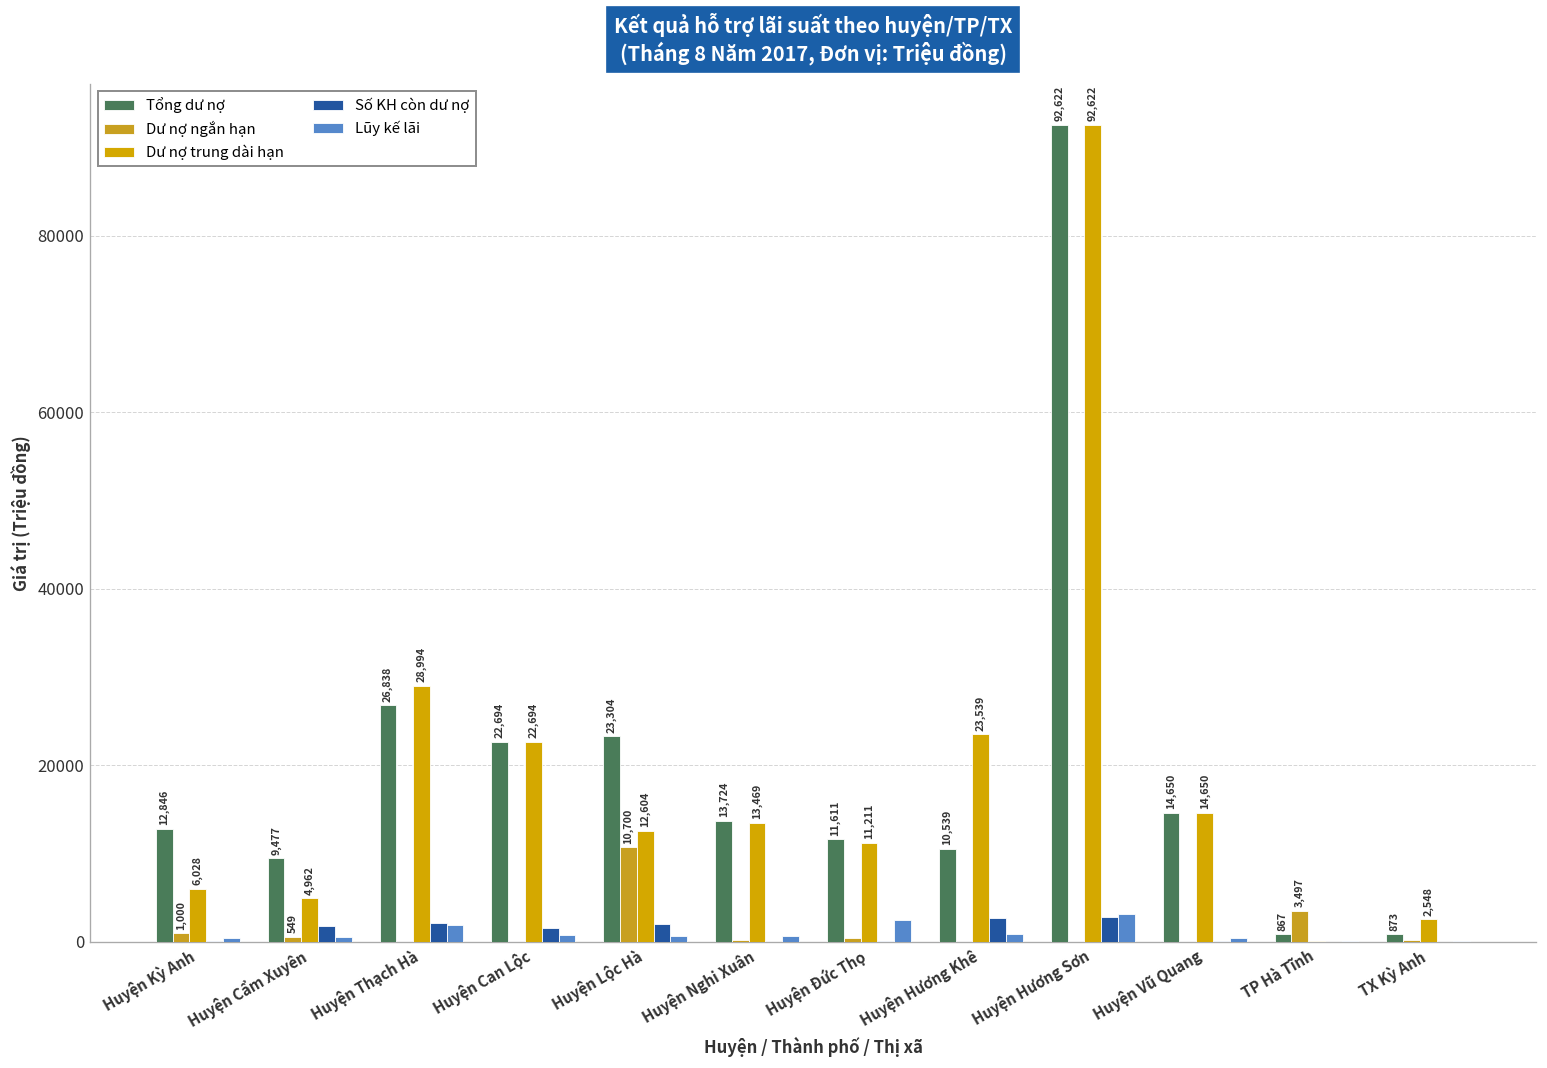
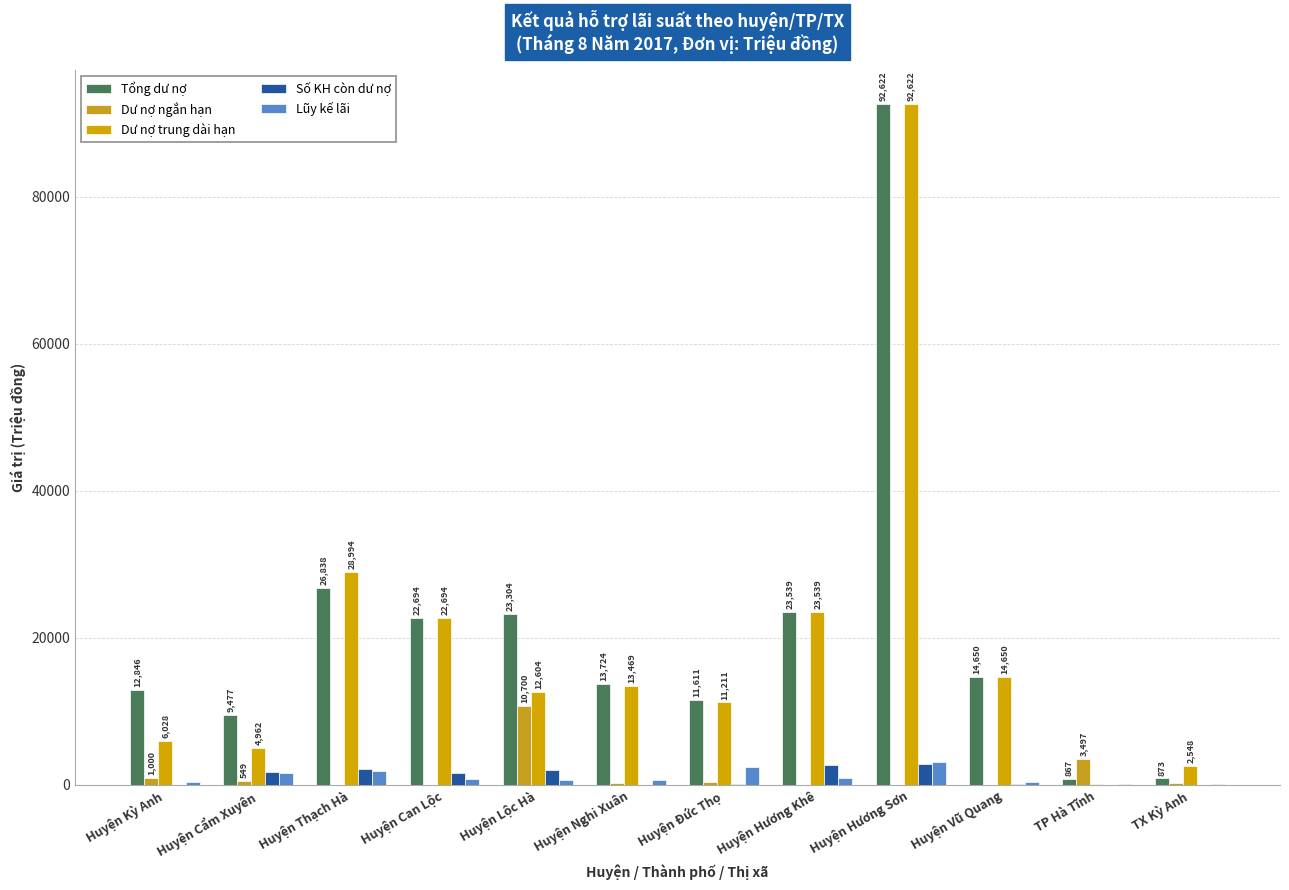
  {
    "Tổng dư nợ": {
      "Huyện Kỳ Anh": "12,846",
      "Huyện Cẩm Xuyên": "9,477",
      "Huyện Thạch Hà": "26,838",
      "Huyện Can Lộc": "22,694",
      "Huyện Lộc Hà": "23,304",
      "Huyện Nghi Xuân": "13,724",
      "Huyện Đức Thọ": "11,611",
-     "Huyện Hương Khê": "10,539",
+     "Huyện Hương Khê": "23,539",
      "Huyện Hương Sơn": "92,622",
      "Huyện Vũ Quang": "14,650",
      "TP Hà Tĩnh": "867",
      "TX Kỳ Anh": "873"
    },
    "Số KH còn dư nợ": {
      "Huyện Cẩm Xuyên": "2000",
      "Huyện Thạch Hà": "2000",
      "Huyện Can Lộc": "2000",
      "Huyện Lộc Hà": "2000",
      "Huyện Hương Khê": "3000",
      "Huyện Hương Sơn": "3000"
    },
    "Lũy kế lãi": {
      "Huyện Kỳ Anh": "0",
-     "Huyện Cẩm Xuyên": "1000",
+     "Huyện Cẩm Xuyên": "2000",
      "Huyện Thạch Hà": "2000",
      "Huyện Can Lộc": "1000",
      "Huyện Lộc Hà": "1000",
      "Huyện Nghi Xuân": "1000",
      "Huyện Đức Thọ": "2000",
      "Huyện Hương Khê": "1000",
      "Huyện Hương Sơn": "3000",
      "Huyện Vũ Quang": "0"
    }
  }
